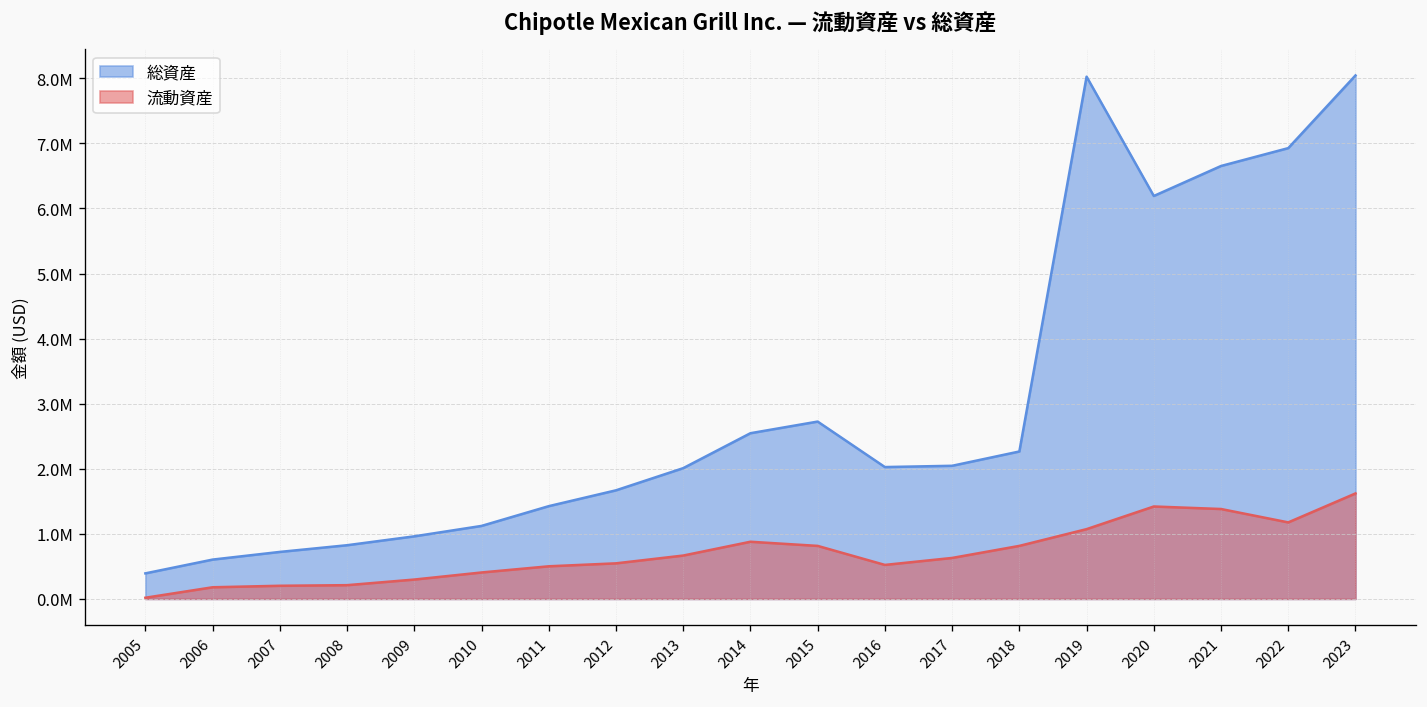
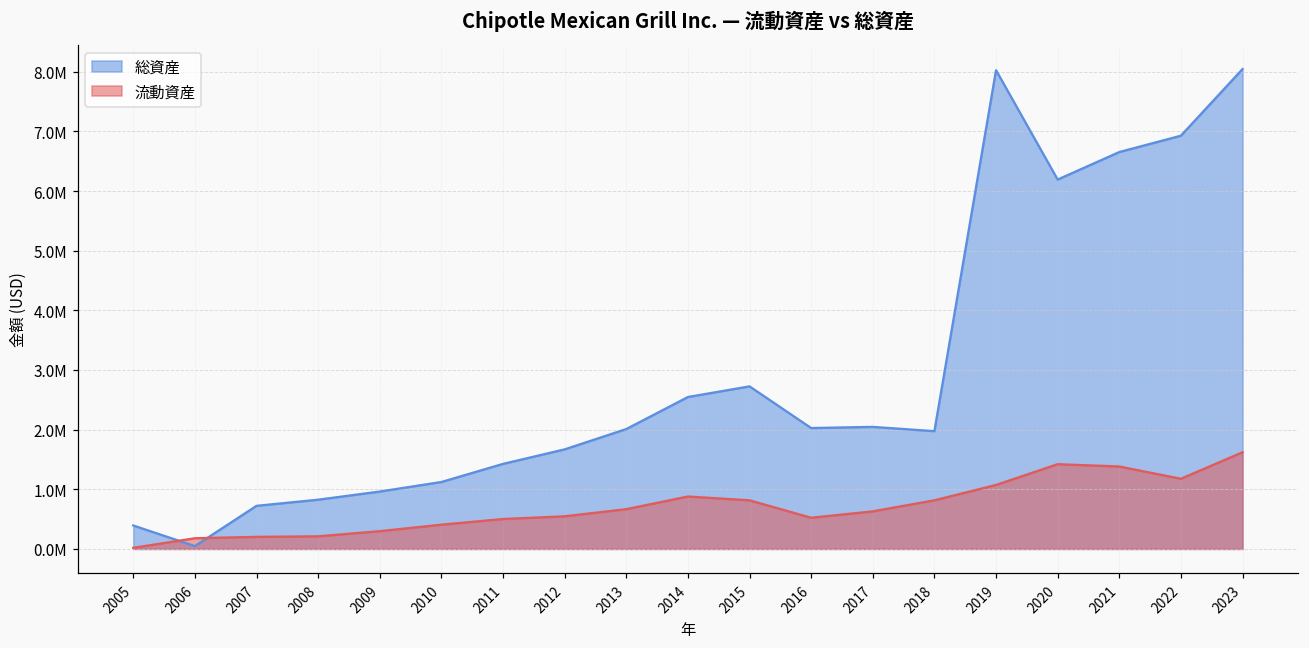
  {
    "総資産": {
      "2005": 400000,
-     "2006": 600000,
+     "2006": 0,
      "2007": 700000,
      "2008": 800000,
      "2009": 1000000,
      "2010": 1100000,
      "2011": 1400000,
      "2012": 1700000,
      "2013": 2000000,
      "2014": 2500000,
      "2015": 2700000,
      "2016": 2000000,
      "2017": 2000000,
-     "2018": 2300000,
+     "2018": 2000000,
      "2019": 8000000,
      "2020": 6200000,
      "2021": 6700000,
      "2022": 6900000,
      "2023": 8000000
    },
    "流動資産": {
      "2005": 0,
      "2006": 200000,
      "2007": 200000,
      "2008": 200000,
      "2009": 300000,
      "2010": 400000,
      "2011": 500000,
      "2012": 500000,
      "2013": 700000,
      "2014": 900000,
      "2015": 800000,
      "2016": 500000,
      "2017": 600000,
      "2018": 800000,
      "2019": 1100000,
      "2020": 1400000,
      "2021": 1400000,
      "2022": 1200000,
      "2023": 1600000
    }
  }
